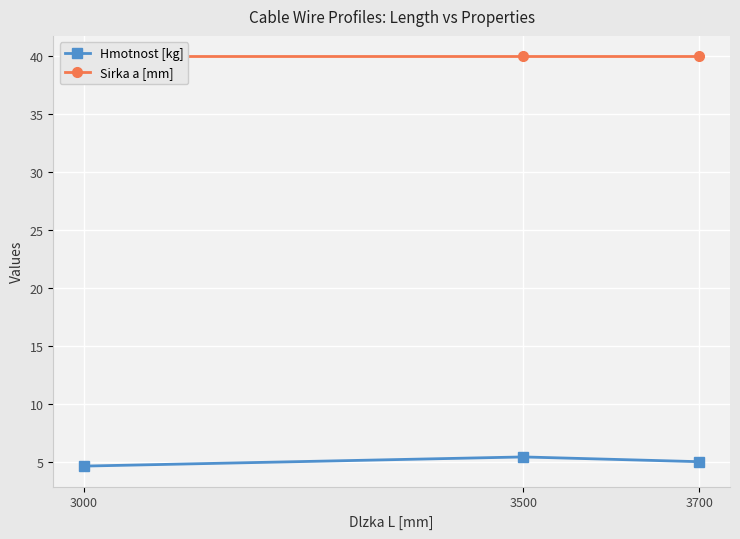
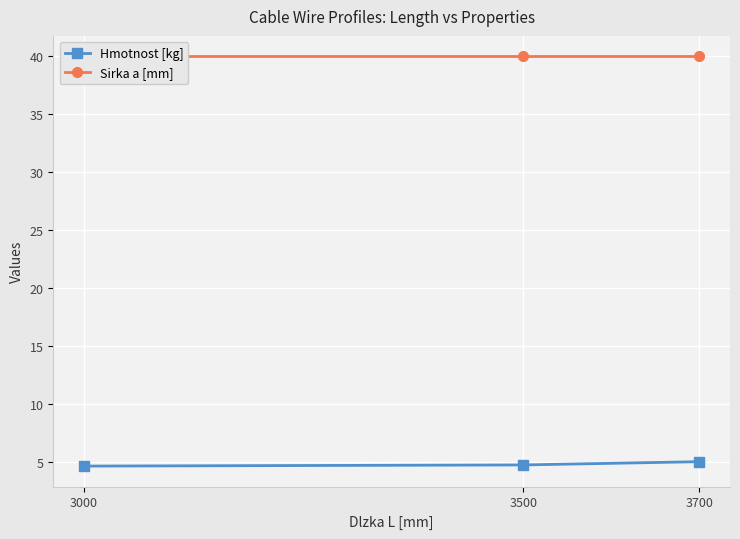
  {
    "Hmotnost [kg]": {
      "3000": 4.7,
-     "3500": 5.5,
+     "3500": 4.8,
      "3700": 5.1
    },
    "Sirka a [mm]": {
      "3500": 40.0,
      "3700": 40.0
    }
  }
